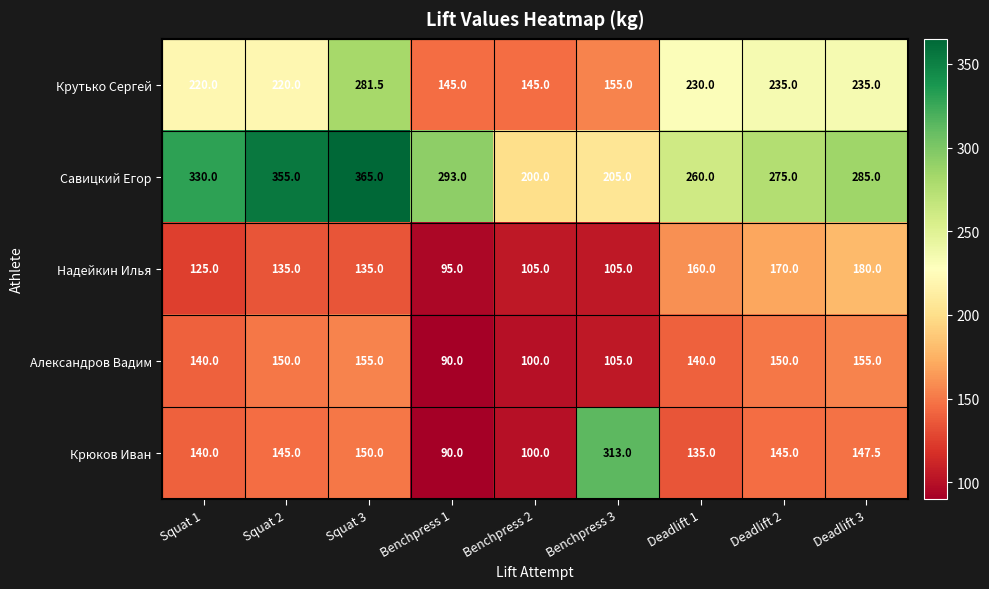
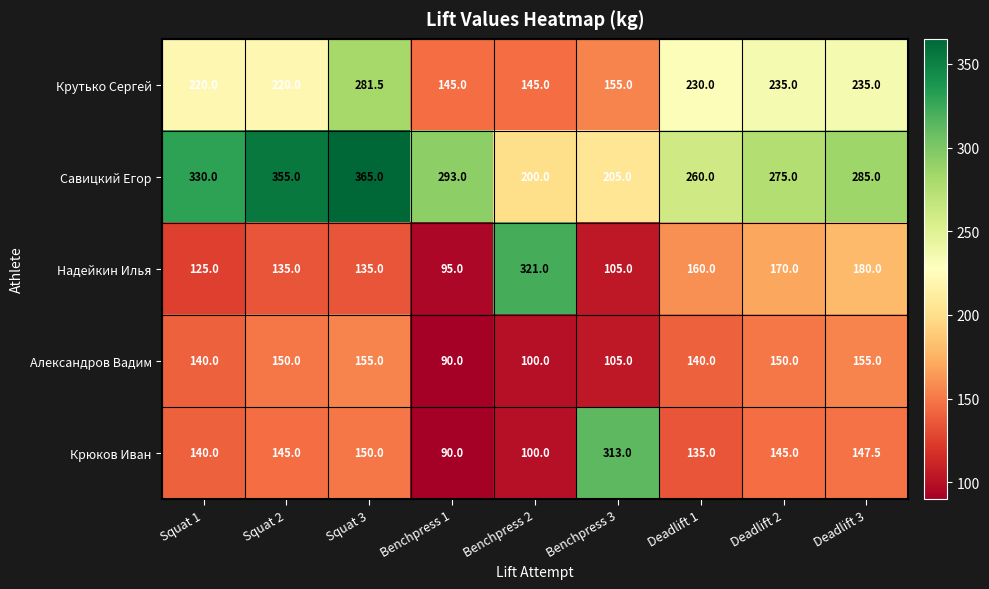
  {
    "Крутько Сергей": {
      "Squat 1": 220.0,
      "Squat 2": 220.0,
      "Squat 3": 281.5,
      "Benchpress 1": 145.0,
      "Benchpress 2": 145.0,
      "Benchpress 3": 155.0,
      "Deadlift 1": 230.0,
      "Deadlift 2": 235.0,
      "Deadlift 3": 235.0
    },
    "Савицкий Егор": {
      "Squat 1": 330.0,
      "Squat 2": 355.0,
      "Squat 3": 365.0,
      "Benchpress 1": 293.0,
      "Benchpress 2": 200.0,
      "Benchpress 3": 205.0,
      "Deadlift 1": 260.0,
      "Deadlift 2": 275.0,
      "Deadlift 3": 285.0
    },
    "Надейкин Илья": {
      "Squat 1": 125.0,
      "Squat 2": 135.0,
      "Squat 3": 135.0,
      "Benchpress 1": 95.0,
-     "Benchpress 2": 105.0,
+     "Benchpress 2": 321.0,
      "Benchpress 3": 105.0,
      "Deadlift 1": 160.0,
      "Deadlift 2": 170.0,
      "Deadlift 3": 180.0
    },
    "Александров Вадим": {
      "Squat 1": 140.0,
      "Squat 2": 150.0,
      "Squat 3": 155.0,
      "Benchpress 1": 90.0,
      "Benchpress 2": 100.0,
      "Benchpress 3": 105.0,
      "Deadlift 1": 140.0,
      "Deadlift 2": 150.0,
      "Deadlift 3": 155.0
    },
    "Крюков Иван": {
      "Squat 1": 140.0,
      "Squat 2": 145.0,
      "Squat 3": 150.0,
      "Benchpress 1": 90.0,
      "Benchpress 2": 100.0,
      "Benchpress 3": 313.0,
      "Deadlift 1": 135.0,
      "Deadlift 2": 145.0,
      "Deadlift 3": 147.5
    }
  }
